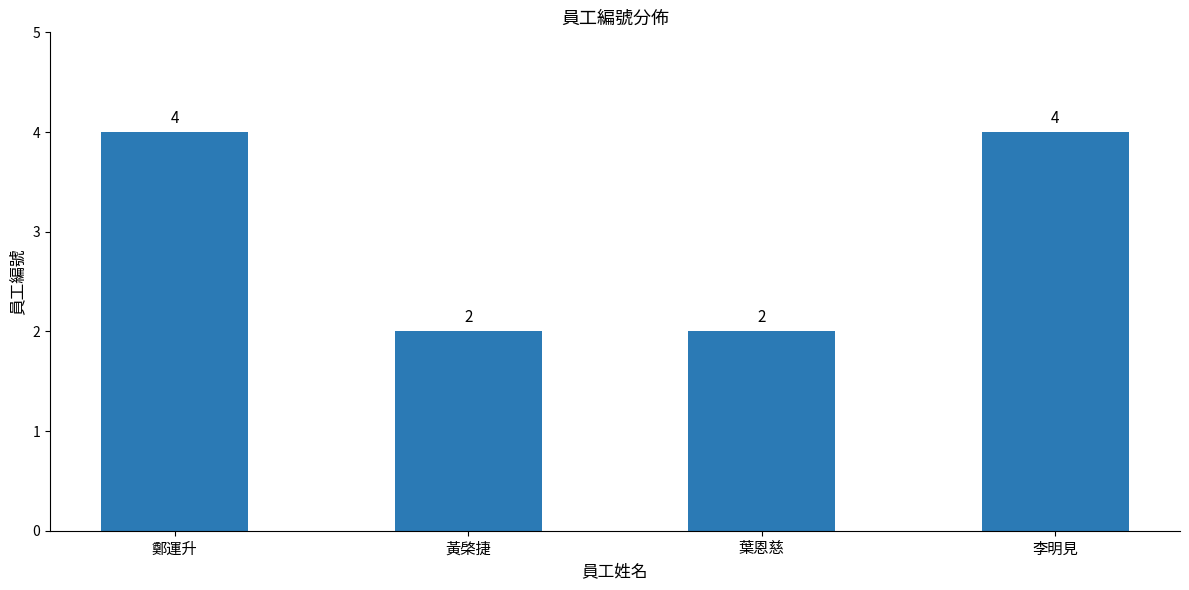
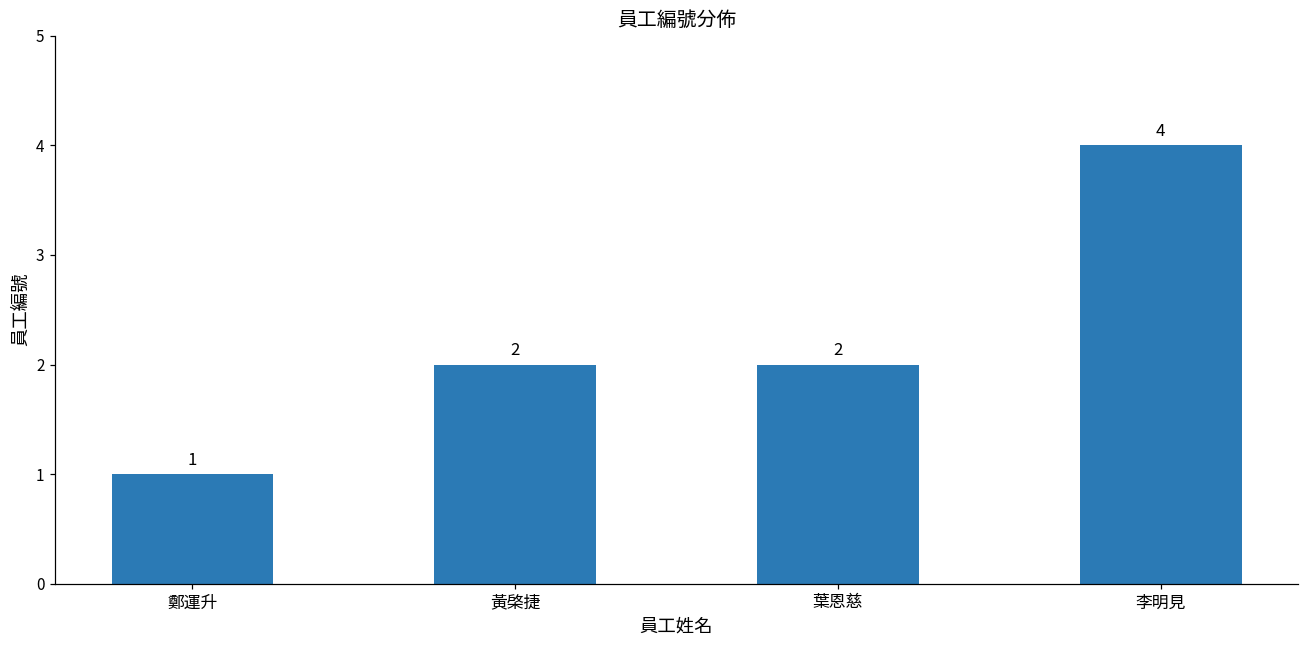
  {
-   "鄭運升": 4,
+   "鄭運升": 1,
    "黃棨捷": 2,
    "葉恩慈": 2,
    "李明見": 4
  }
